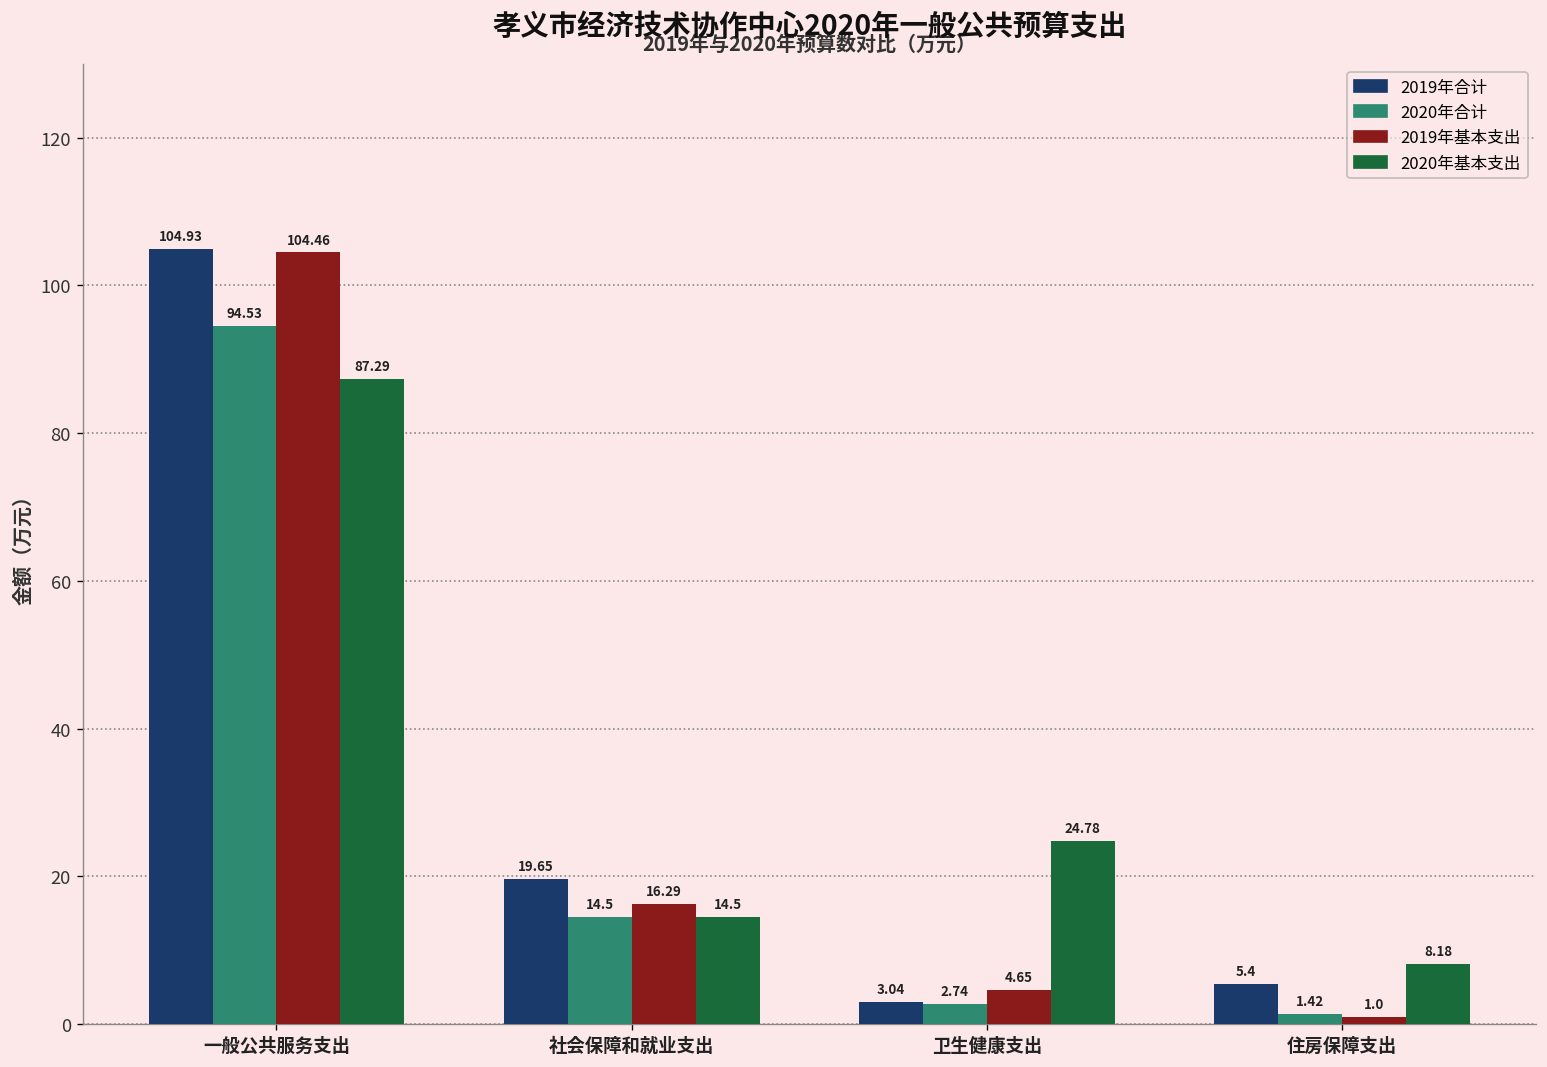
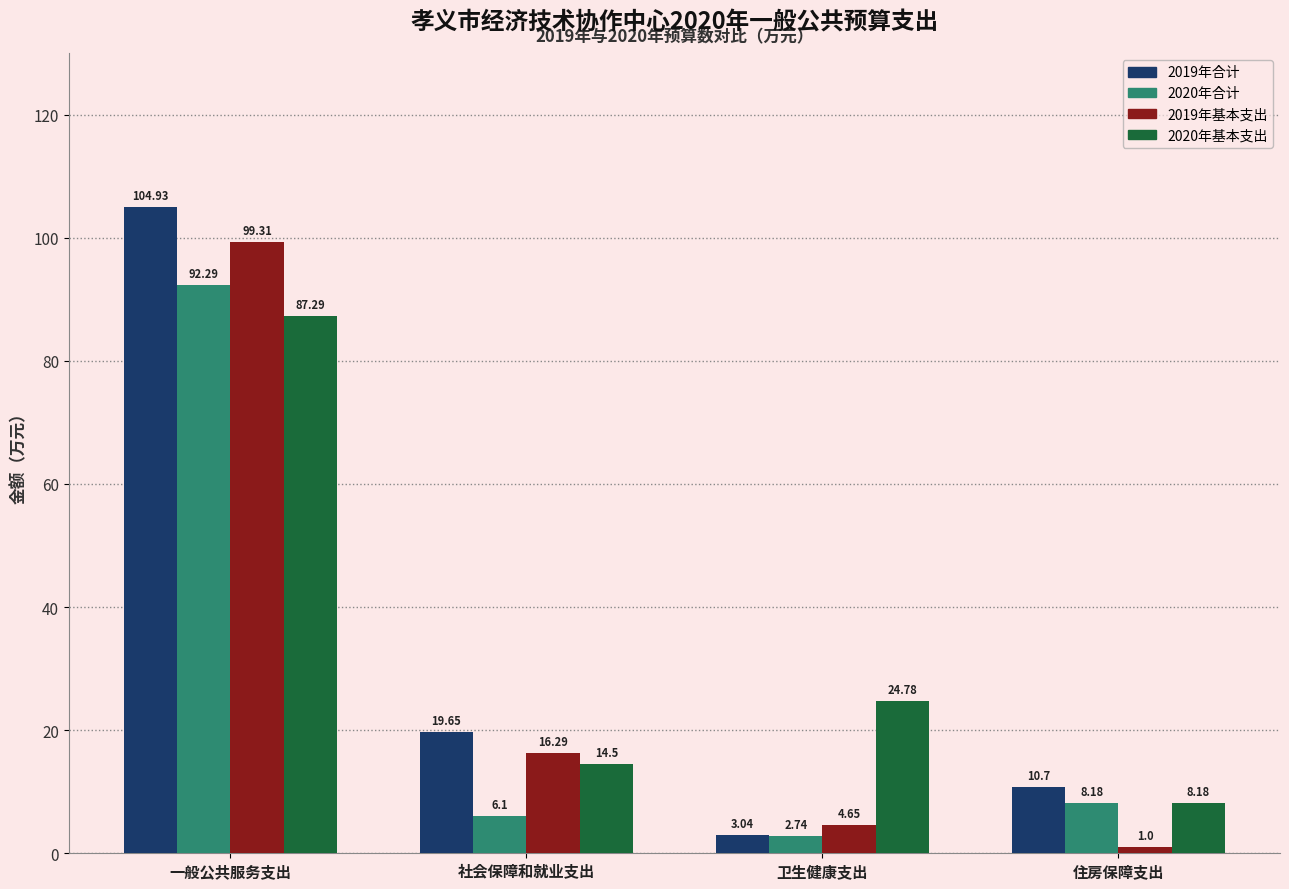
  {
    "2019年合计": {
      "一般公共服务支出": 104.93,
      "社会保障和就业支出": 19.65,
      "卫生健康支出": 3.04,
-     "住房保障支出": 5.4
+     "住房保障支出": 10.7
    },
    "2020年合计": {
-     "一般公共服务支出": 94.53,
-     "社会保障和就业支出": 14.5,
+     "一般公共服务支出": 92.29,
+     "社会保障和就业支出": 6.1,
      "卫生健康支出": 2.74,
-     "住房保障支出": 1.42
+     "住房保障支出": 8.18
    },
    "2019年基本支出": {
-     "一般公共服务支出": 104.46,
+     "一般公共服务支出": 99.31,
      "社会保障和就业支出": 16.29,
      "卫生健康支出": 4.65,
      "住房保障支出": 1.0
    },
    "2020年基本支出": {
      "一般公共服务支出": 87.29,
      "社会保障和就业支出": 14.5,
      "卫生健康支出": 24.78,
      "住房保障支出": 8.18
    }
  }
